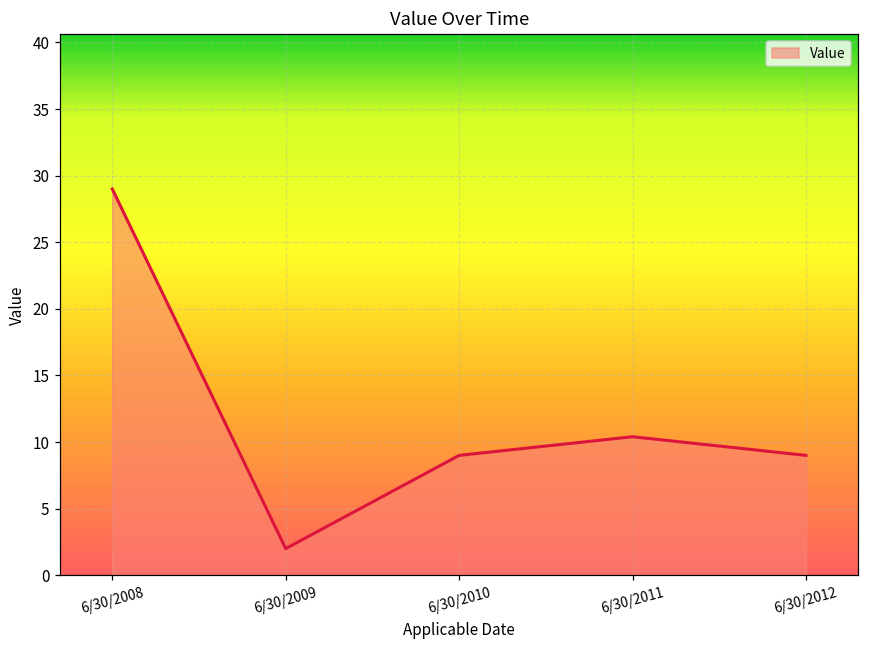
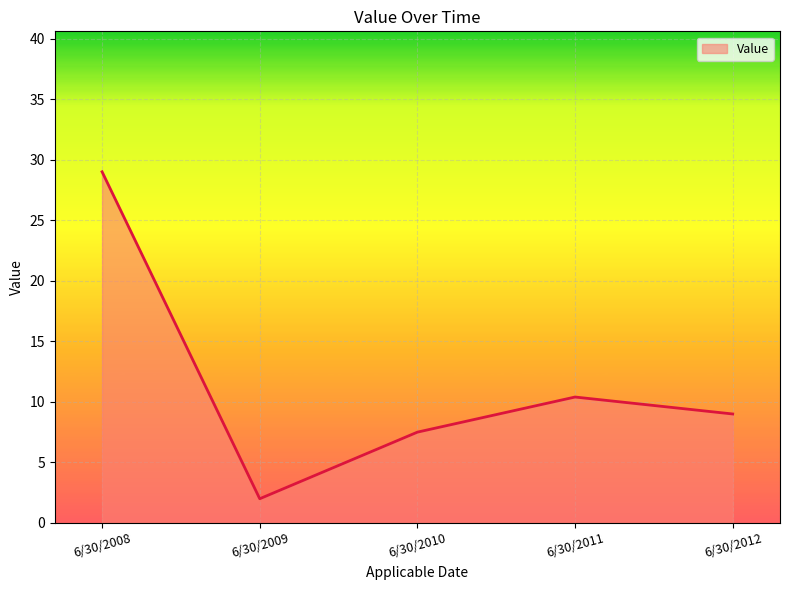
  {
    "6/30/2008": 29.0,
    "6/30/2009": 2.0,
-   "6/30/2010": 9.0,
+   "6/30/2010": 7.5,
    "6/30/2011": 10.4,
    "6/30/2012": 9.0
  }
